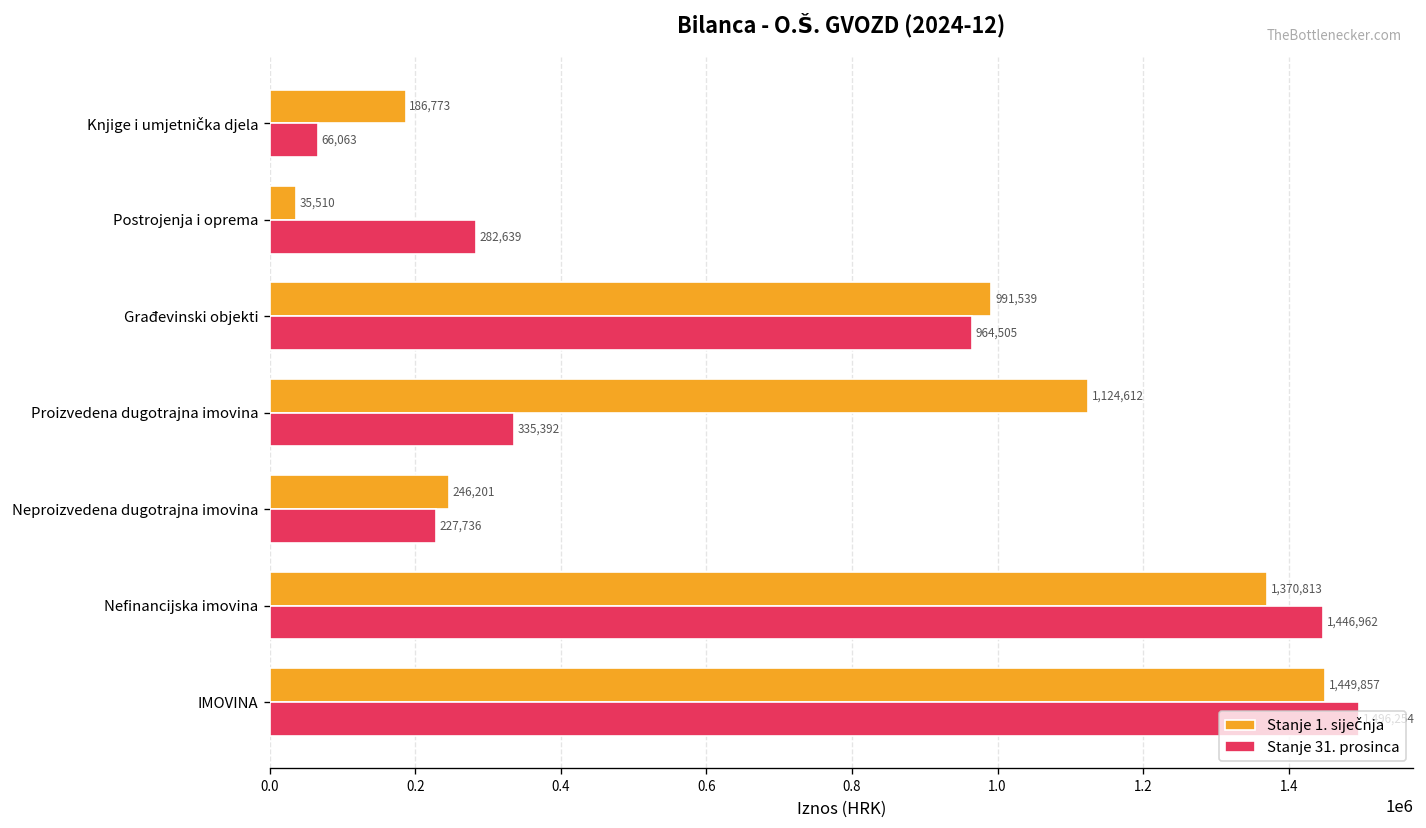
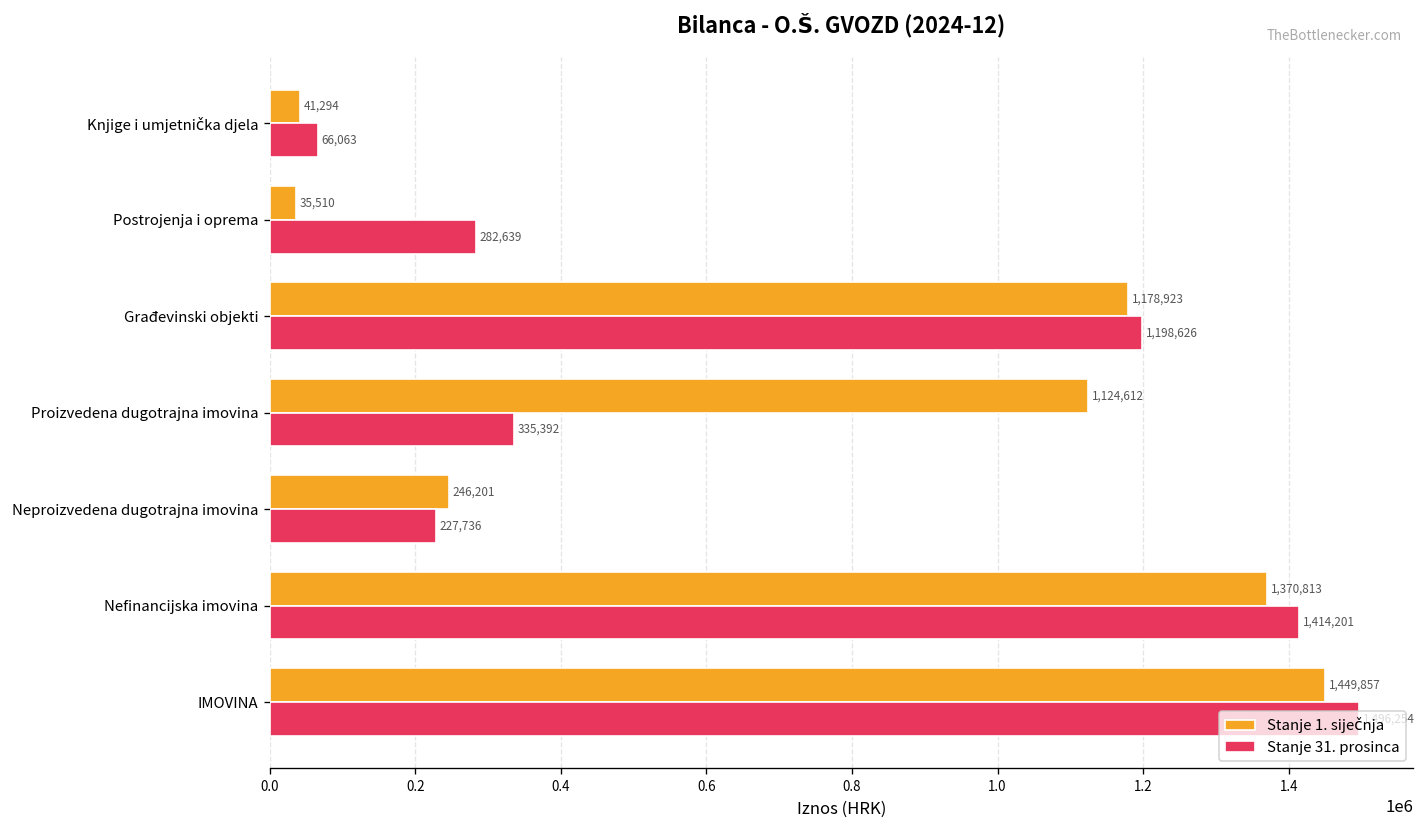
  {
    "Stanje 1. siječnja": {
-     "Knjige i umjetnička djela": "186,773",
+     "Knjige i umjetnička djela": "41,294",
      "Postrojenja i oprema": "35,510",
-     "Građevinski objekti": "991,539",
+     "Građevinski objekti": "1,178,923",
      "Proizvedena dugotrajna imovina": "1,124,612",
      "Neproizvedena dugotrajna imovina": "246,201",
      "Nefinancijska imovina": "1,370,813",
      "IMOVINA": "1,449,857"
    },
    "Stanje 31. prosinca": {
      "Knjige i umjetnička djela": "66,063",
      "Postrojenja i oprema": "282,639",
-     "Građevinski objekti": "964,505",
+     "Građevinski objekti": "1,198,626",
      "Proizvedena dugotrajna imovina": "335,392",
      "Neproizvedena dugotrajna imovina": "227,736",
-     "Nefinancijska imovina": "1,446,962"
+     "Nefinancijska imovina": "1,414,201"
    }
  }
